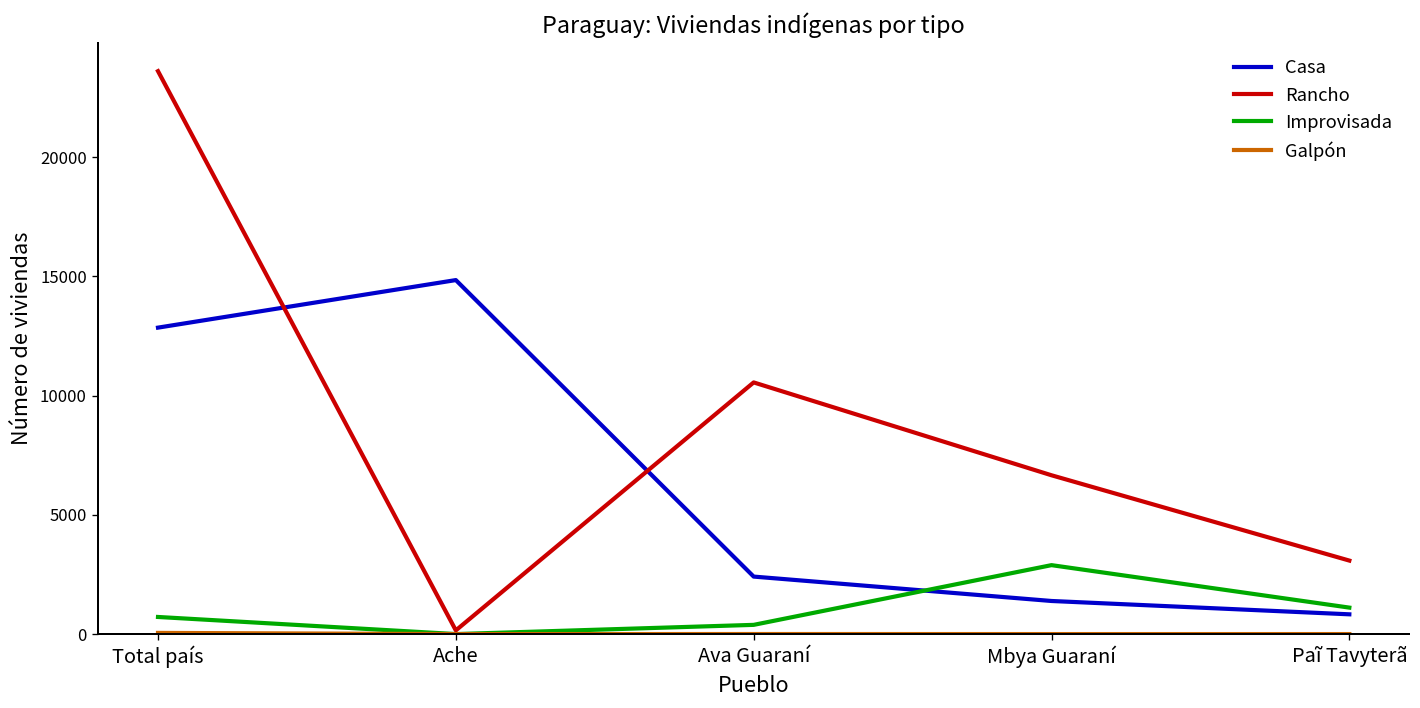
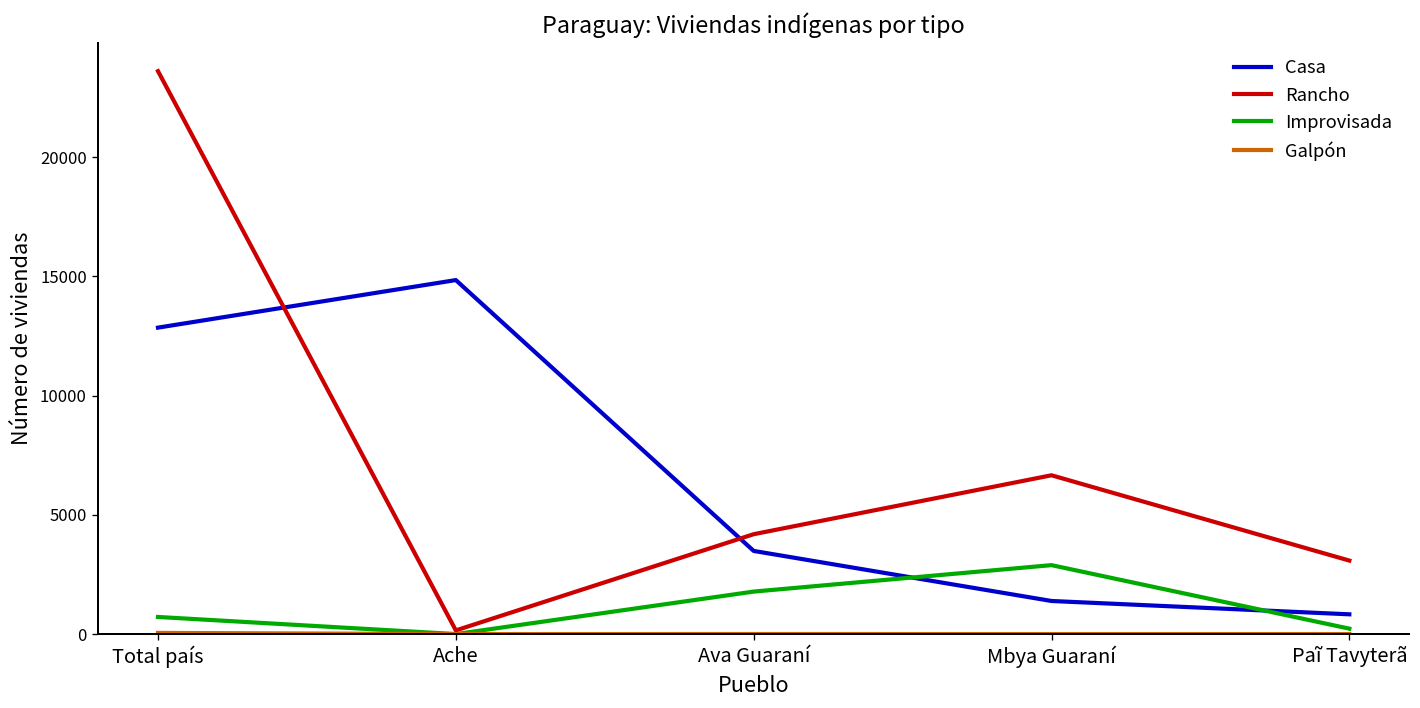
  {
    "Casa": {
      "Total país": 12800,
      "Ache": 14800,
-     "Ava Guaraní": 2400,
+     "Ava Guaraní": 3500,
      "Mbya Guaraní": 1400,
      "Paĩ Tavyterã": 800
    },
    "Rancho": {
      "Total país": 23600,
      "Ache": 200,
-     "Ava Guaraní": 10600,
+     "Ava Guaraní": 4200,
      "Mbya Guaraní": 6700,
      "Paĩ Tavyterã": 3100
    },
    "Improvisada": {
      "Total país": 700,
-     "Ava Guaraní": 400,
+     "Ava Guaraní": 1800,
      "Mbya Guaraní": 2900,
-     "Paĩ Tavyterã": 1100
+     "Paĩ Tavyterã": 200
    },
    "Galpón": {
      "Total país": 100,
      "Ava Guaraní": 0,
      "Mbya Guaraní": 0,
      "Paĩ Tavyterã": 0
    }
  }
